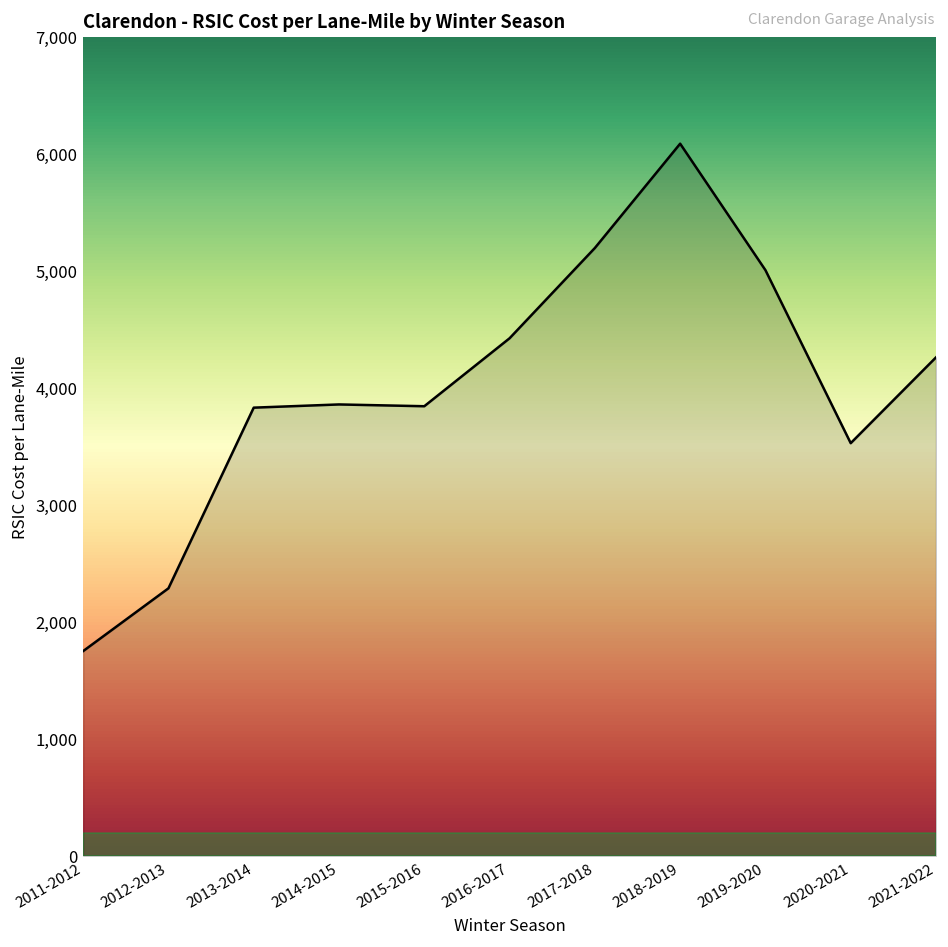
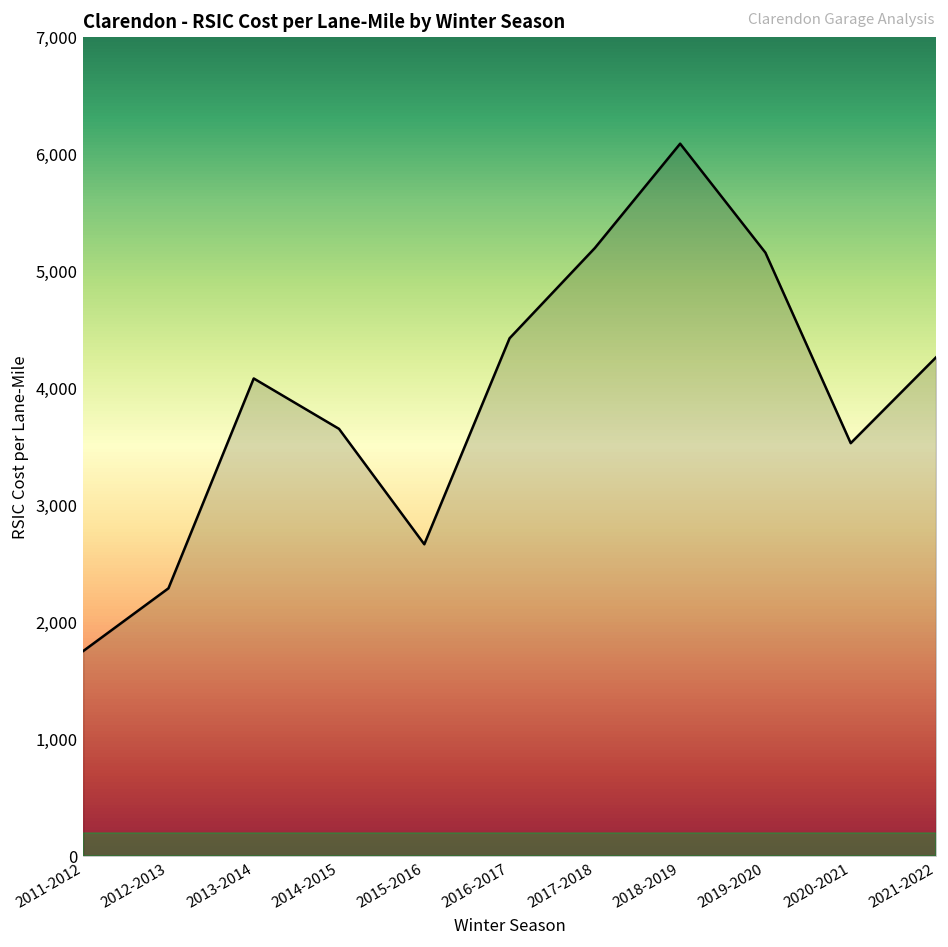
  {
    "2011-2012": "1,800",
    "2012-2013": "2,300",
-   "2013-2014": "3,800",
-   "2014-2015": "3,900",
-   "2015-2016": "3,800",
+   "2013-2014": "4,100",
+   "2014-2015": "3,600",
+   "2015-2016": "2,700",
    "2016-2017": "4,400",
    "2017-2018": "5,200",
    "2018-2019": "6,100",
-   "2019-2020": "5,000",
+   "2019-2020": "5,200",
    "2020-2021": "3,500",
    "2021-2022": "4,300"
  }
